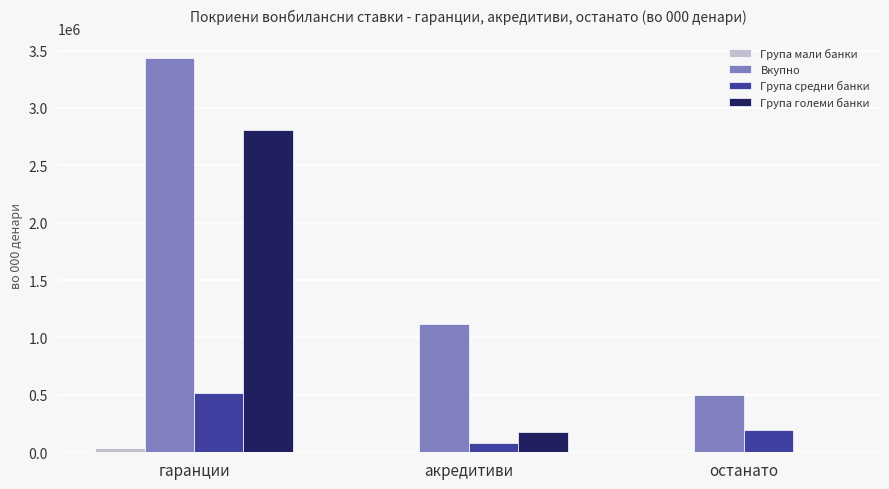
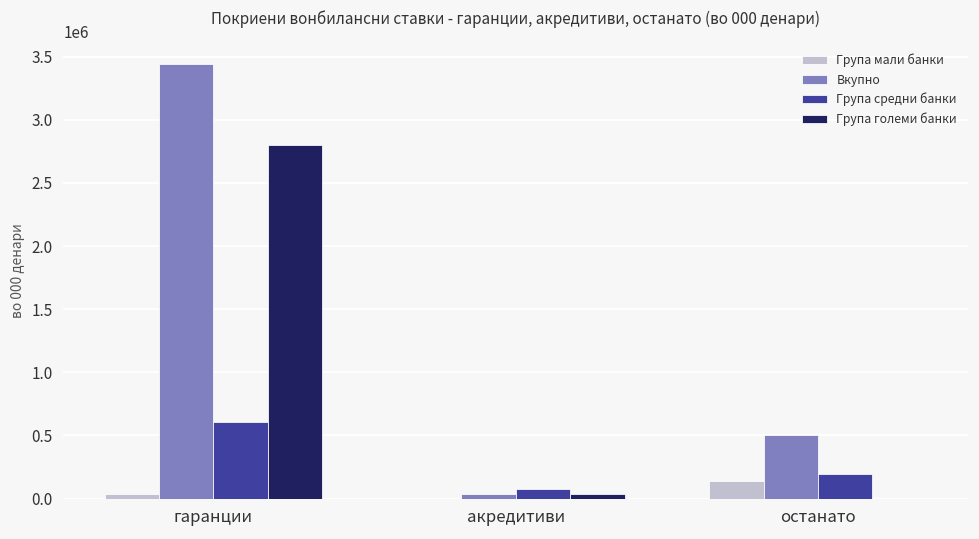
  {
    "Група мали банки": {
      "гаранции": 40000,
      "акредитиви": 0,
-     "останато": 10000
+     "останато": 140000
    },
    "Вкупно": {
      "гаранции": 3440000,
-     "акредитиви": 1110000,
+     "акредитиви": 40000,
      "останато": 500000
    },
    "Група средни банки": {
-     "гаранции": 520000,
+     "гаранции": 610000,
      "акредитиви": 80000,
      "останато": 200000
    },
    "Група големи банки": {
      "гаранции": 2800000,
-     "акредитиви": 170000,
+     "акредитиви": 30000,
      "останато": 0
    }
  }
